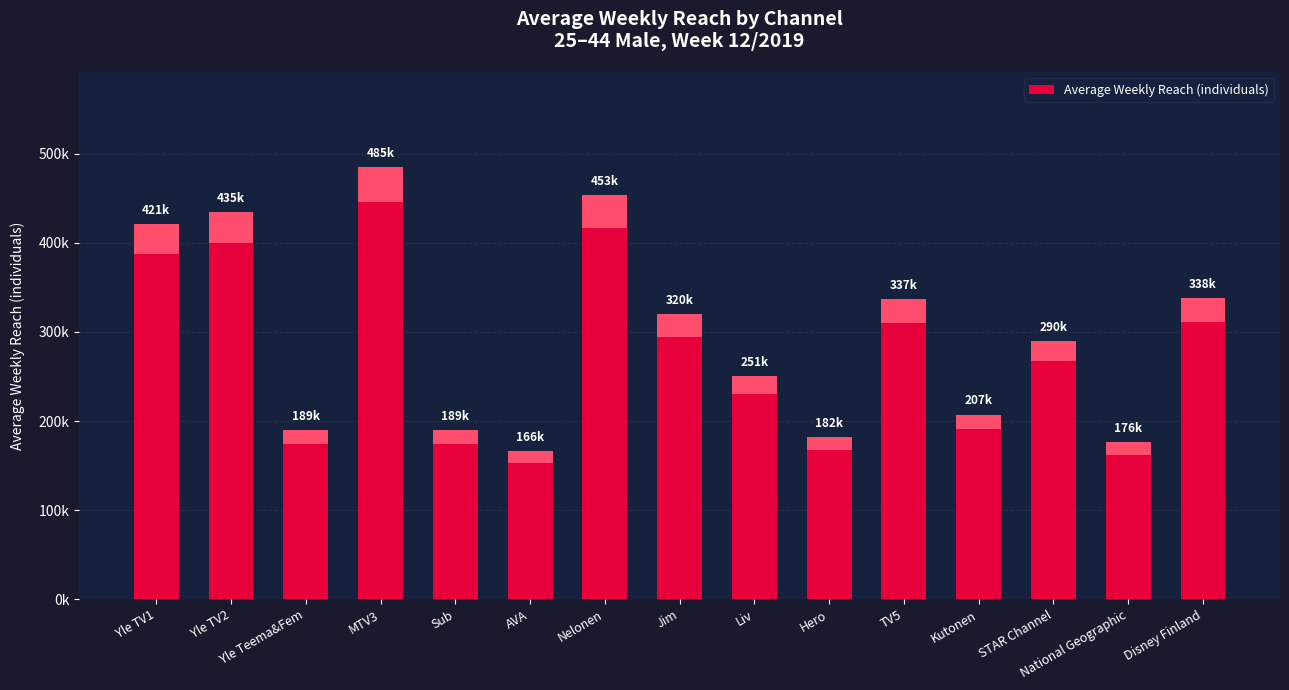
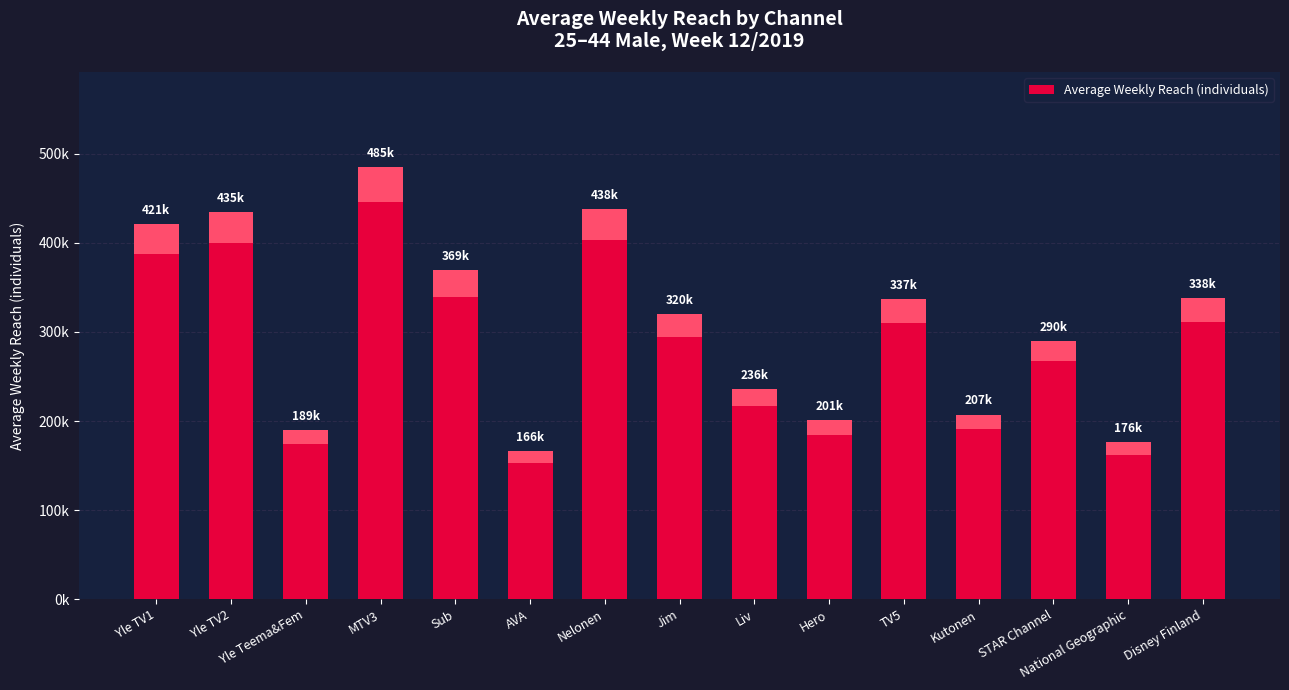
  {
    "Average Weekly Reach (individuals)": {
      "Yle TV1": "421k",
      "Yle TV2": "435k",
      "Yle Teema&Fem": "189k",
      "MTV3": "485k",
-     "Sub": "189k",
+     "Sub": "369k",
      "AVA": "166k",
-     "Nelonen": "453k",
+     "Nelonen": "438k",
      "Jim": "320k",
-     "Liv": "251k",
-     "Hero": "182k",
+     "Liv": "236k",
+     "Hero": "201k",
      "TV5": "337k",
      "Kutonen": "207k",
      "STAR Channel": "290k",
      "National Geographic": "176k",
      "Disney Finland": "338k"
    }
  }
